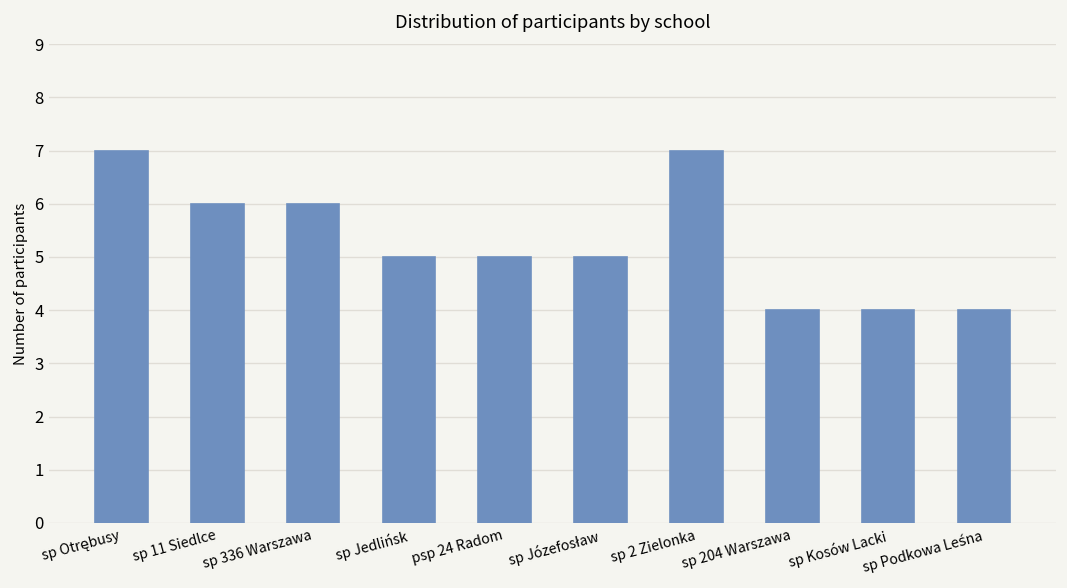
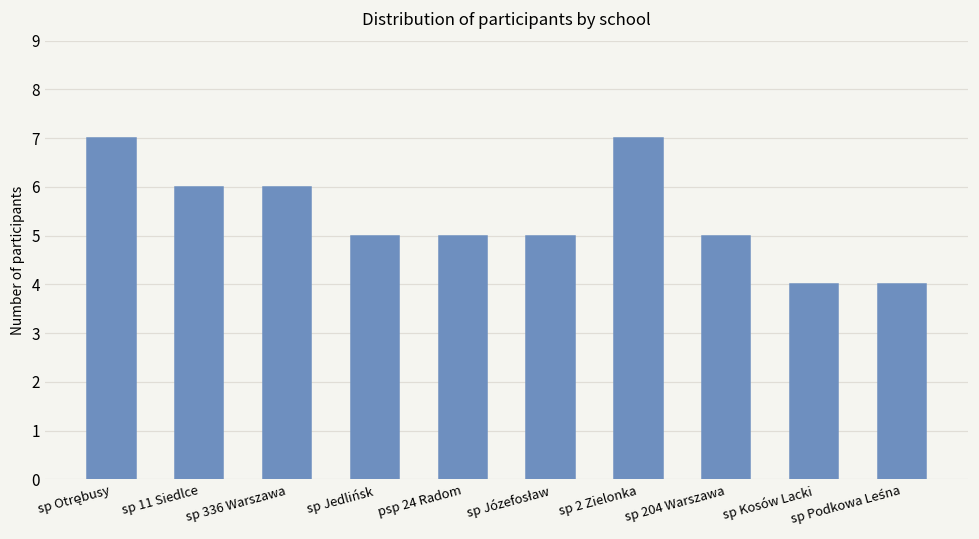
  {
    "sp Otrębusy": 7,
    "sp 11 Siedlce": 6,
    "sp 336 Warszawa": 6,
    "sp Jedlińsk": 5,
    "psp 24 Radom": 5,
    "sp Józefosław": 5,
    "sp 2 Zielonka": 7,
-   "sp 204 Warszawa": 4,
+   "sp 204 Warszawa": 5,
    "sp Kosów Lacki": 4,
    "sp Podkowa Leśna": 4
  }
